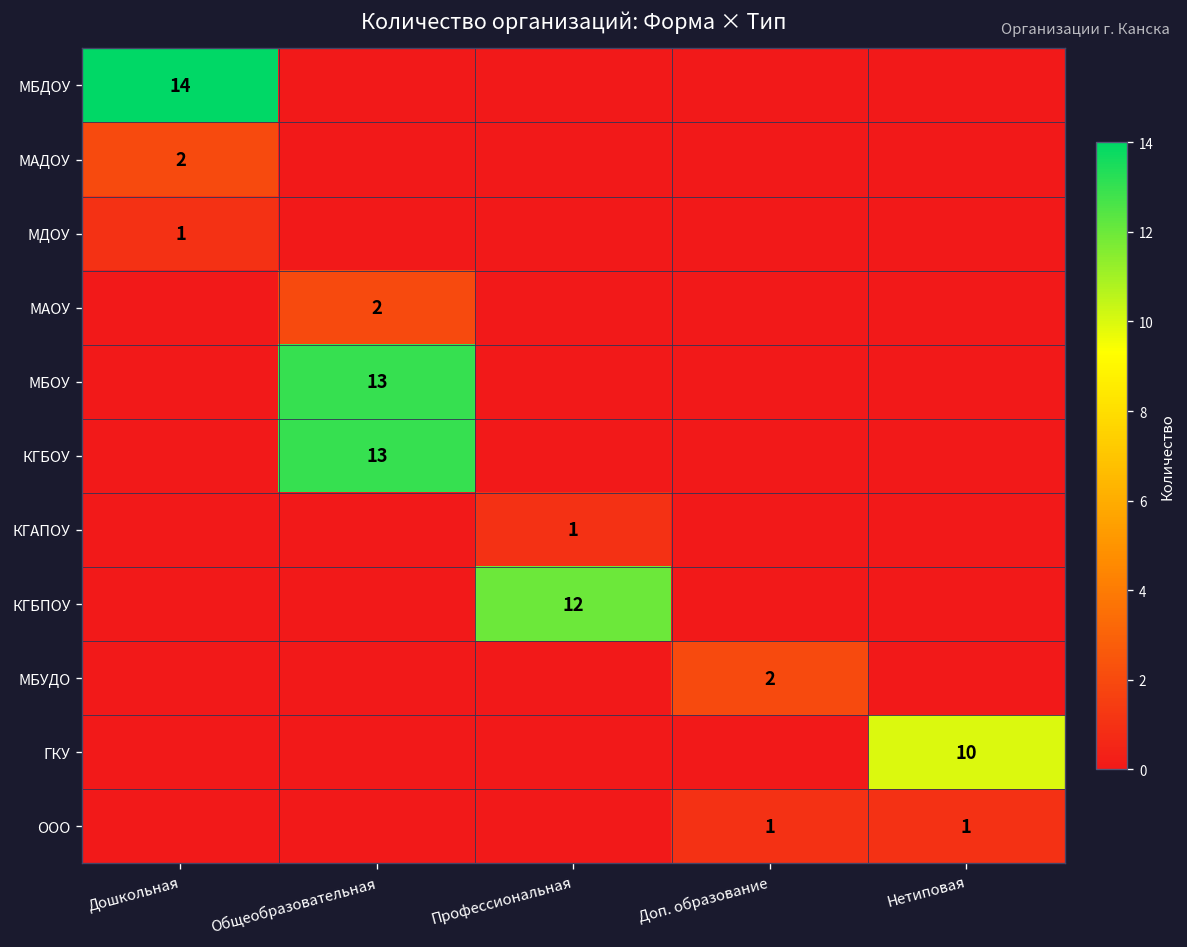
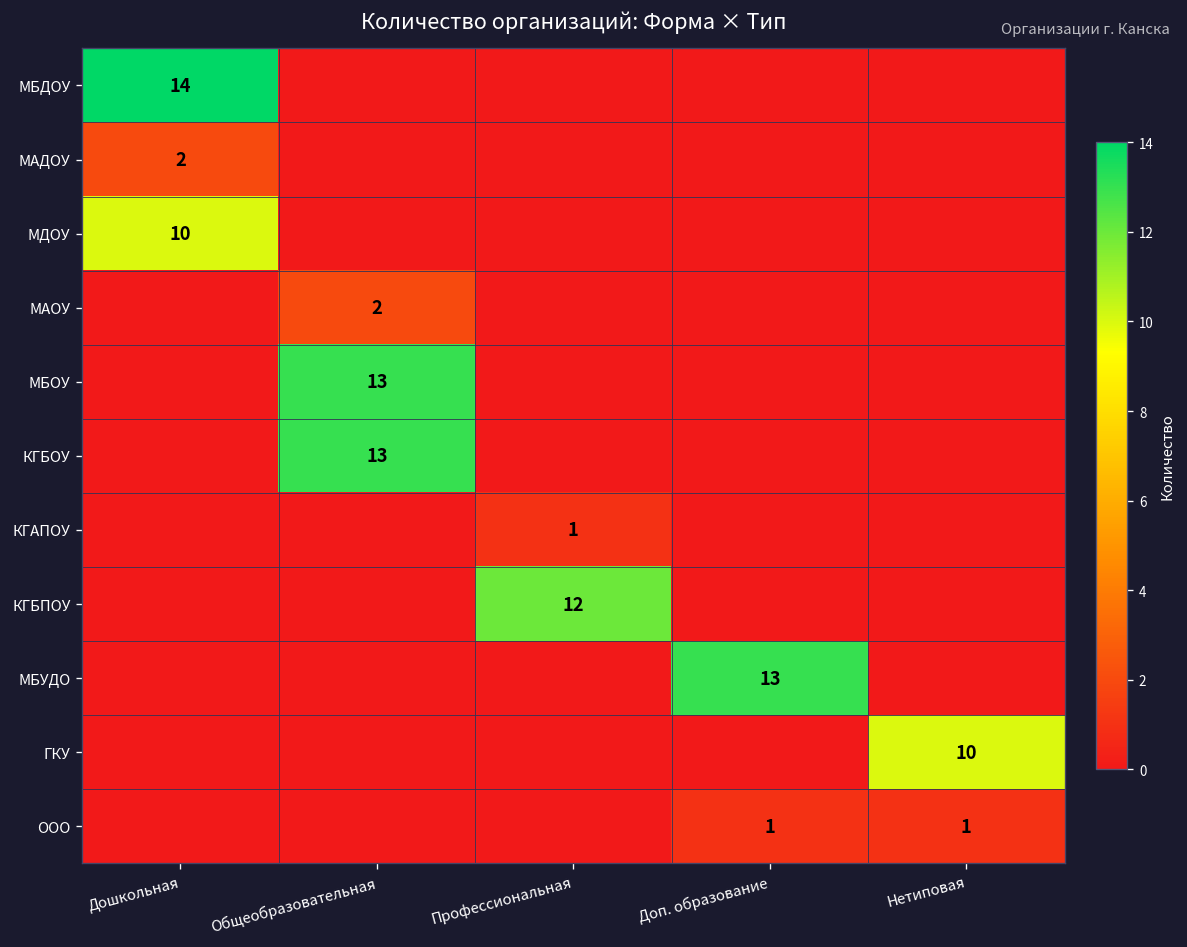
  {
    "МБДОУ": {
      "Дошкольная": 14
    },
    "МАДОУ": {
      "Дошкольная": 2
    },
    "МДОУ": {
-     "Дошкольная": 1
+     "Дошкольная": 10
    },
    "МАОУ": {
      "Общеобразовательная": 2
    },
    "МБОУ": {
      "Общеобразовательная": 13
    },
    "КГБОУ": {
      "Общеобразовательная": 13
    },
    "КГАПОУ": {
      "Профессиональная": 1
    },
    "КГБПОУ": {
      "Профессиональная": 12
    },
    "МБУДО": {
-     "Доп. образование": 2
+     "Доп. образование": 13
    },
    "ГКУ": {
      "Нетиповая": 10
    },
    "ООО": {
      "Доп. образование": 1,
      "Нетиповая": 1
    }
  }
